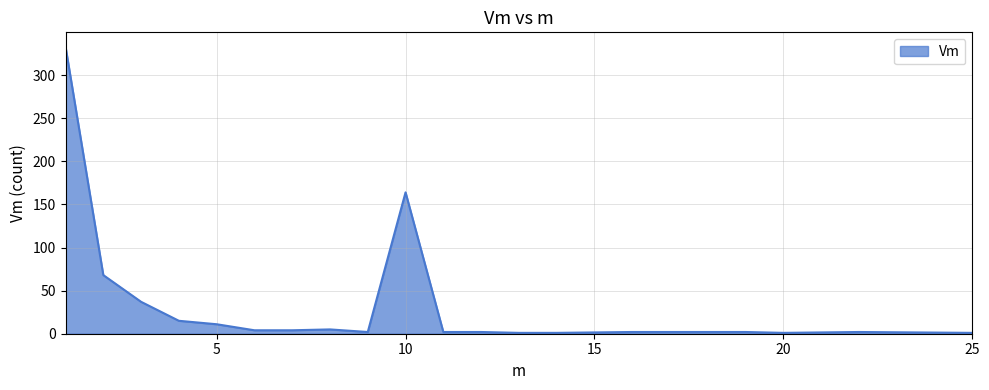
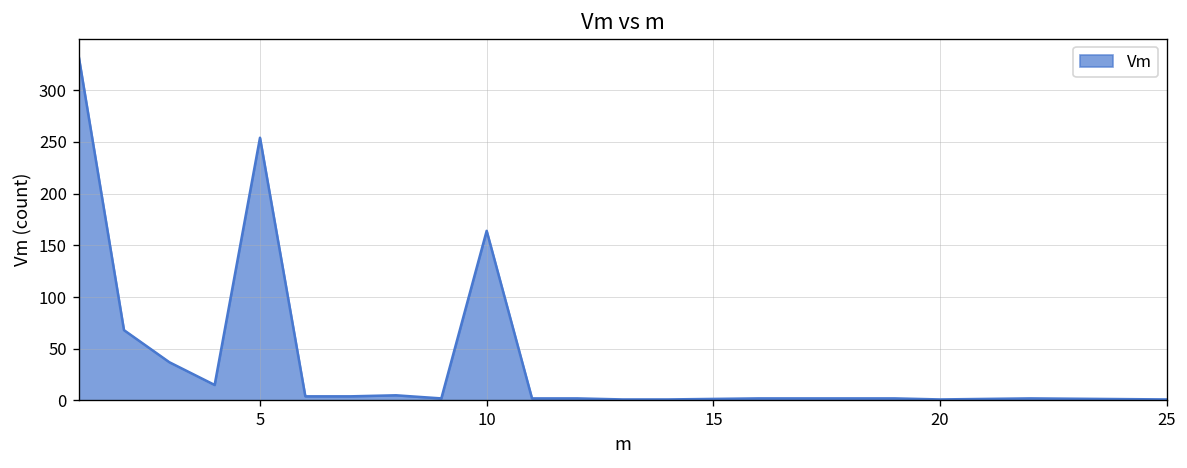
  {
-   "5": 10,
+   "5": 250,
    "10": 160,
    "20": 0,
    "25": 0
  }
